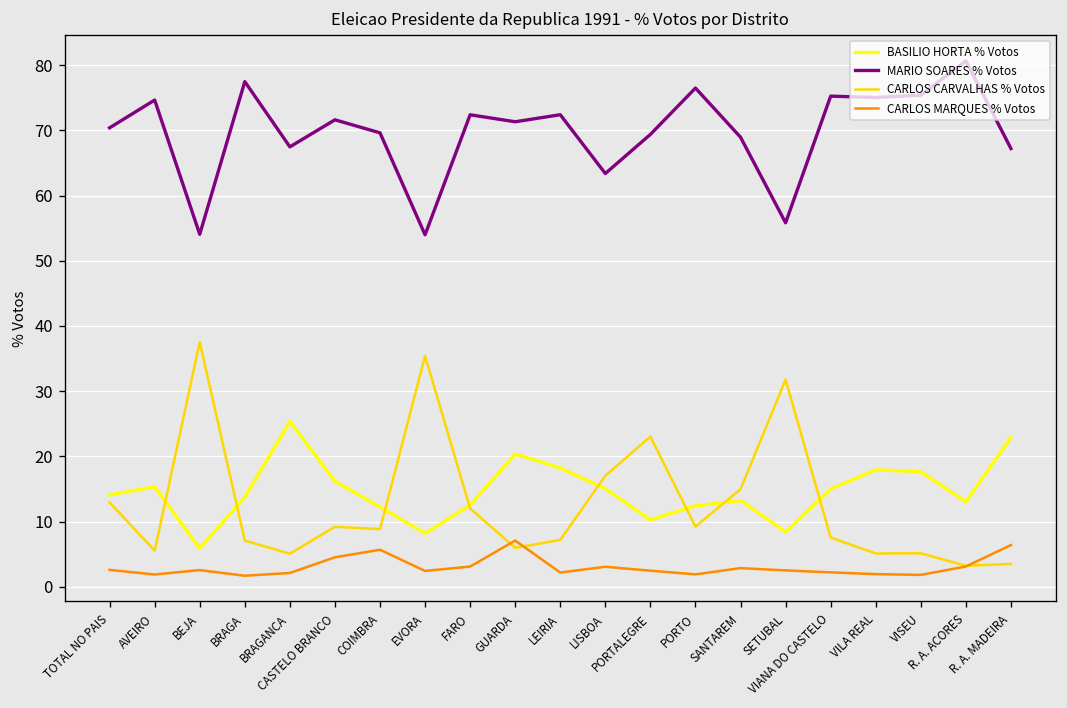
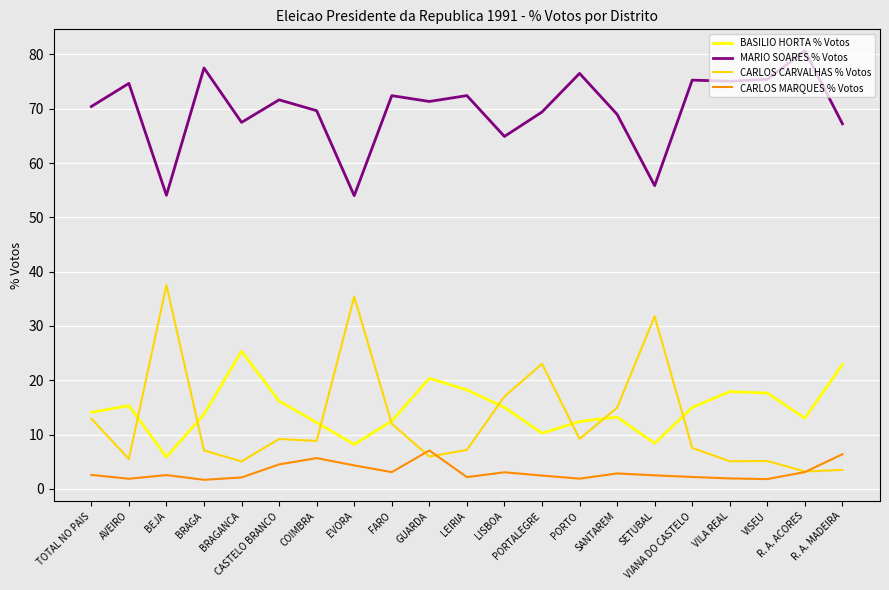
  {
    "MARIO SOARES % Votos": {
      "TOTAL NO PAIS": 70,
      "AVEIRO": 75,
      "BEJA": 54,
      "BRAGA": 77,
      "BRAGANCA": 67,
      "CASTELO BRANCO": 72,
      "COIMBRA": 70,
      "EVORA": 54,
      "FARO": 72,
      "GUARDA": 71,
      "LEIRIA": 72,
-     "LISBOA": 63,
+     "LISBOA": 65,
      "PORTALEGRE": 69,
      "PORTO": 77,
      "SANTAREM": 69,
      "SETUBAL": 56,
      "VIANA DO CASTELO": 75,
      "R. A. MADEIRA": 67
    },
    "CARLOS MARQUES % Votos": {
      "TOTAL NO PAIS": 3,
      "AVEIRO": 2,
      "BEJA": 3,
      "BRAGA": 2,
      "BRAGANCA": 2,
      "CASTELO BRANCO": 5,
      "COIMBRA": 6,
-     "EVORA": 2,
+     "EVORA": 4,
      "FARO": 3,
      "GUARDA": 7,
      "LEIRIA": 2,
      "LISBOA": 3,
      "PORTALEGRE": 2,
      "PORTO": 2,
      "SANTAREM": 3,
      "SETUBAL": 3,
      "VIANA DO CASTELO": 2,
      "VILA REAL": 2,
      "VISEU": 2,
      "R. A. MADEIRA": 6
    }
  }
